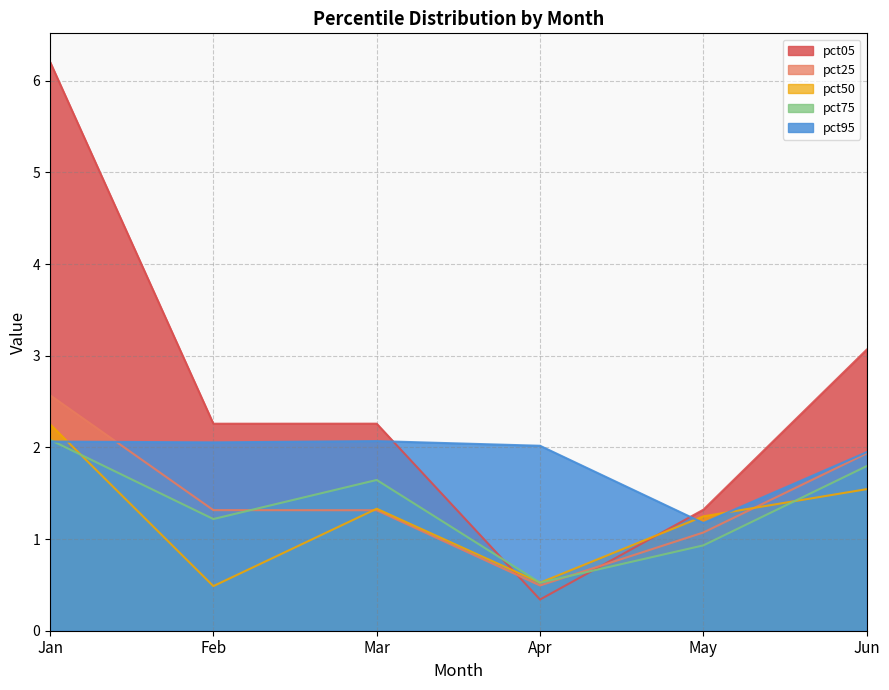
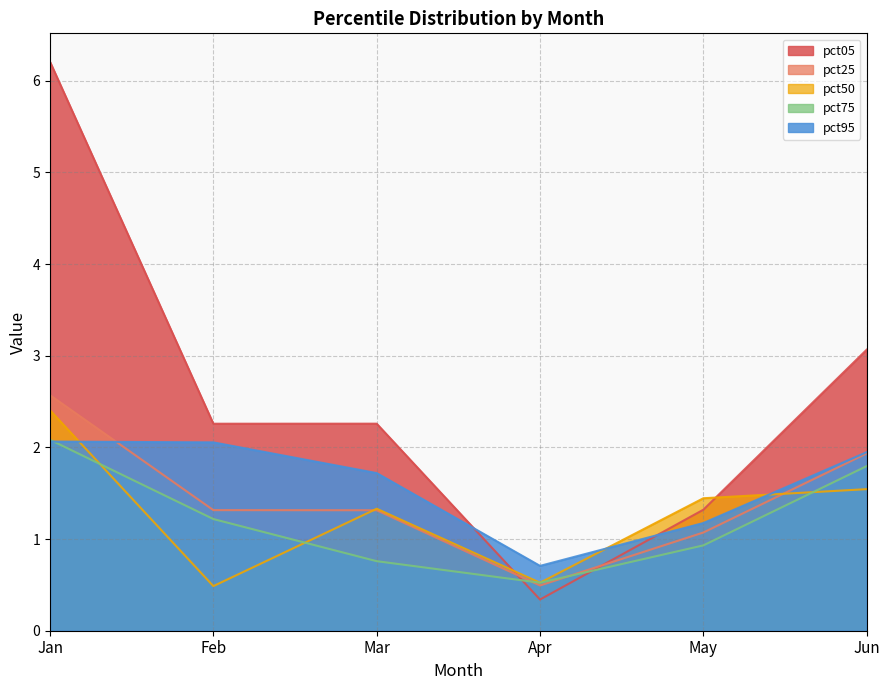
  {
    "pct50": {
-     "Jan": 2.3,
+     "Jan": 2.4,
      "Feb": 0.5,
-     "May": 1.2,
+     "May": 1.4,
      "Jun": 1.5
    },
    "pct75": {
      "Feb": 1.2,
-     "Mar": 1.6,
+     "Mar": 0.8,
      "May": 0.9,
      "Jun": 1.8
    },
    "pct95": {
      "Feb": 2.1,
-     "Mar": 2.1,
-     "Apr": 2.0,
+     "Mar": 1.7,
+     "Apr": 0.7,
      "May": 1.2
    }
  }
